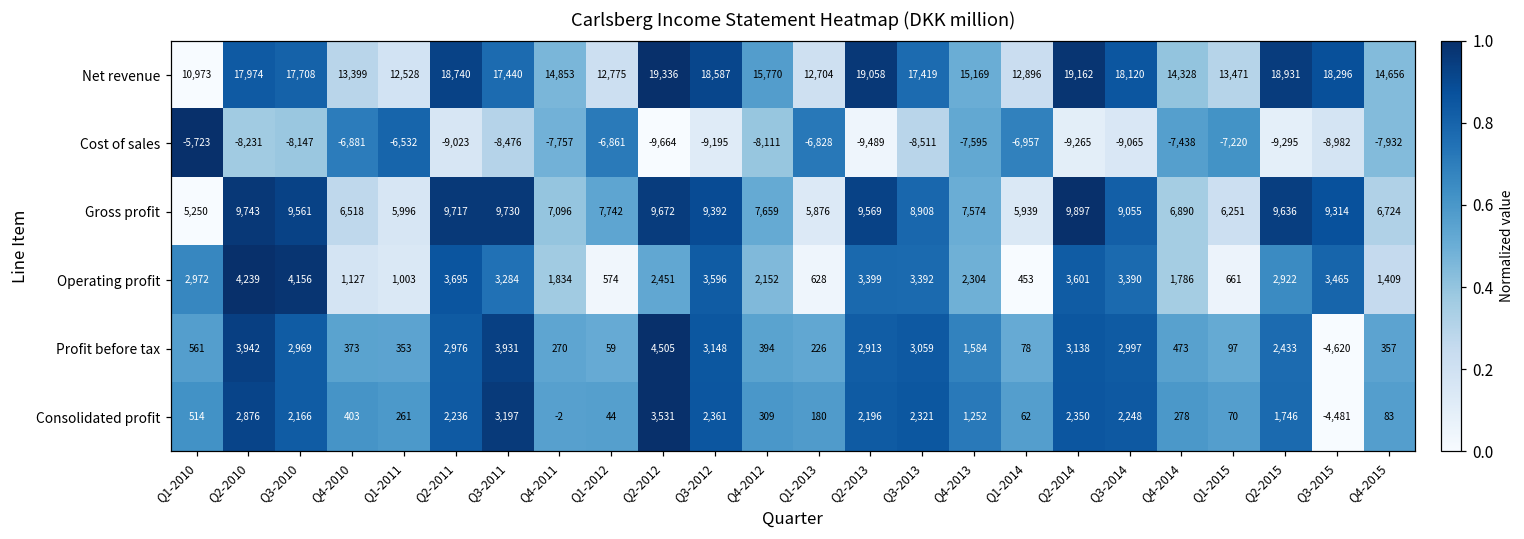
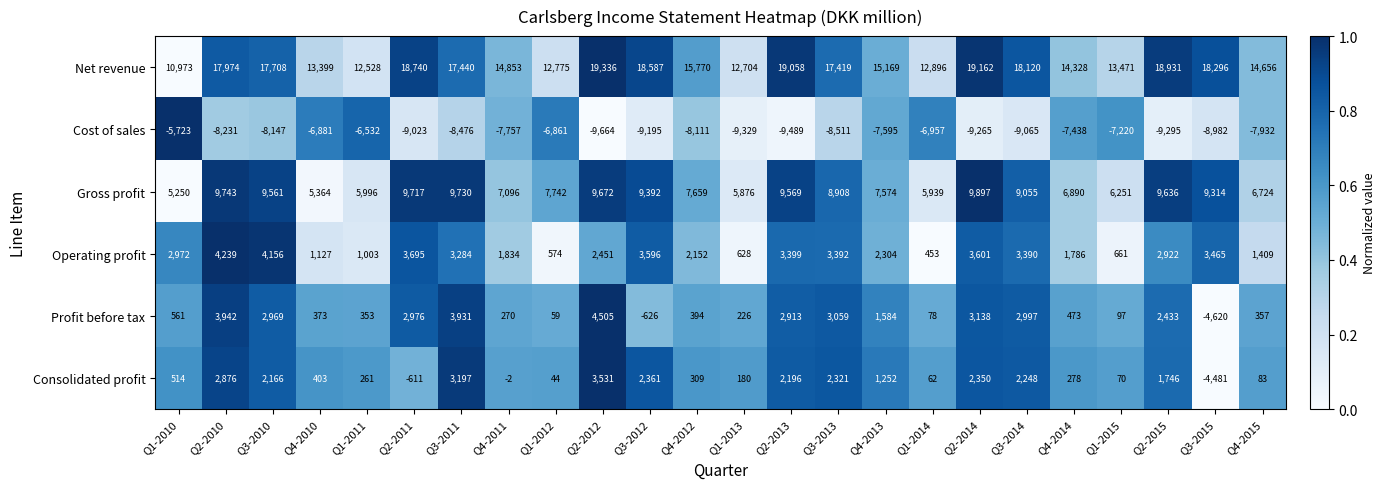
  {
    "Net revenue": {
      "Q1-2010": "10,973",
      "Q2-2010": "17,974",
      "Q3-2010": "17,708",
      "Q4-2010": "13,399",
      "Q1-2011": "12,528",
      "Q2-2011": "18,740",
      "Q3-2011": "17,440",
      "Q4-2011": "14,853",
      "Q1-2012": "12,775",
      "Q2-2012": "19,336",
      "Q3-2012": "18,587",
      "Q4-2012": "15,770",
      "Q1-2013": "12,704",
      "Q2-2013": "19,058",
      "Q3-2013": "17,419",
      "Q4-2013": "15,169",
      "Q1-2014": "12,896",
      "Q2-2014": "19,162",
      "Q3-2014": "18,120",
      "Q4-2014": "14,328",
      "Q1-2015": "13,471",
      "Q2-2015": "18,931",
      "Q3-2015": "18,296",
      "Q4-2015": "14,656"
    },
    "Cost of sales": {
      "Q1-2010": "-5,723",
      "Q2-2010": "-8,231",
      "Q3-2010": "-8,147",
      "Q4-2010": "-6,881",
      "Q1-2011": "-6,532",
      "Q2-2011": "-9,023",
      "Q3-2011": "-8,476",
      "Q4-2011": "-7,757",
      "Q1-2012": "-6,861",
      "Q2-2012": "-9,664",
      "Q3-2012": "-9,195",
      "Q4-2012": "-8,111",
-     "Q1-2013": "-6,828",
+     "Q1-2013": "-9,329",
      "Q2-2013": "-9,489",
      "Q3-2013": "-8,511",
      "Q4-2013": "-7,595",
      "Q1-2014": "-6,957",
      "Q2-2014": "-9,265",
      "Q3-2014": "-9,065",
      "Q4-2014": "-7,438",
      "Q1-2015": "-7,220",
      "Q2-2015": "-9,295",
      "Q3-2015": "-8,982",
      "Q4-2015": "-7,932"
    },
    "Gross profit": {
      "Q1-2010": "5,250",
      "Q2-2010": "9,743",
      "Q3-2010": "9,561",
-     "Q4-2010": "6,518",
+     "Q4-2010": "5,364",
      "Q1-2011": "5,996",
      "Q2-2011": "9,717",
      "Q3-2011": "9,730",
      "Q4-2011": "7,096",
      "Q1-2012": "7,742",
      "Q2-2012": "9,672",
      "Q3-2012": "9,392",
      "Q4-2012": "7,659",
      "Q1-2013": "5,876",
      "Q2-2013": "9,569",
      "Q3-2013": "8,908",
      "Q4-2013": "7,574",
      "Q1-2014": "5,939",
      "Q2-2014": "9,897",
      "Q3-2014": "9,055",
      "Q4-2014": "6,890",
      "Q1-2015": "6,251",
      "Q2-2015": "9,636",
      "Q3-2015": "9,314",
      "Q4-2015": "6,724"
    },
    "Operating profit": {
      "Q1-2010": "2,972",
      "Q2-2010": "4,239",
      "Q3-2010": "4,156",
      "Q4-2010": "1,127",
      "Q1-2011": "1,003",
      "Q2-2011": "3,695",
      "Q3-2011": "3,284",
      "Q4-2011": "1,834",
      "Q1-2012": "574",
      "Q2-2012": "2,451",
      "Q3-2012": "3,596",
      "Q4-2012": "2,152",
      "Q1-2013": "628",
      "Q2-2013": "3,399",
      "Q3-2013": "3,392",
      "Q4-2013": "2,304",
      "Q1-2014": "453",
      "Q2-2014": "3,601",
      "Q3-2014": "3,390",
      "Q4-2014": "1,786",
      "Q1-2015": "661",
      "Q2-2015": "2,922",
      "Q3-2015": "3,465",
      "Q4-2015": "1,409"
    },
    "Profit before tax": {
      "Q1-2010": "561",
      "Q2-2010": "3,942",
      "Q3-2010": "2,969",
      "Q4-2010": "373",
      "Q1-2011": "353",
      "Q2-2011": "2,976",
      "Q3-2011": "3,931",
      "Q4-2011": "270",
      "Q1-2012": "59",
      "Q2-2012": "4,505",
-     "Q3-2012": "3,148",
+     "Q3-2012": "-626",
      "Q4-2012": "394",
      "Q1-2013": "226",
      "Q2-2013": "2,913",
      "Q3-2013": "3,059",
      "Q4-2013": "1,584",
      "Q1-2014": "78",
      "Q2-2014": "3,138",
      "Q3-2014": "2,997",
      "Q4-2014": "473",
      "Q1-2015": "97",
      "Q2-2015": "2,433",
      "Q3-2015": "-4,620",
      "Q4-2015": "357"
    },
    "Consolidated profit": {
      "Q1-2010": "514",
      "Q2-2010": "2,876",
      "Q3-2010": "2,166",
      "Q4-2010": "403",
      "Q1-2011": "261",
-     "Q2-2011": "2,236",
+     "Q2-2011": "-611",
      "Q3-2011": "3,197",
      "Q4-2011": "-2",
      "Q1-2012": "44",
      "Q2-2012": "3,531",
      "Q3-2012": "2,361",
      "Q4-2012": "309",
      "Q1-2013": "180",
      "Q2-2013": "2,196",
      "Q3-2013": "2,321",
      "Q4-2013": "1,252",
      "Q1-2014": "62",
      "Q2-2014": "2,350",
      "Q3-2014": "2,248",
      "Q4-2014": "278",
      "Q1-2015": "70",
      "Q2-2015": "1,746",
      "Q3-2015": "-4,481",
      "Q4-2015": "83"
    }
  }
